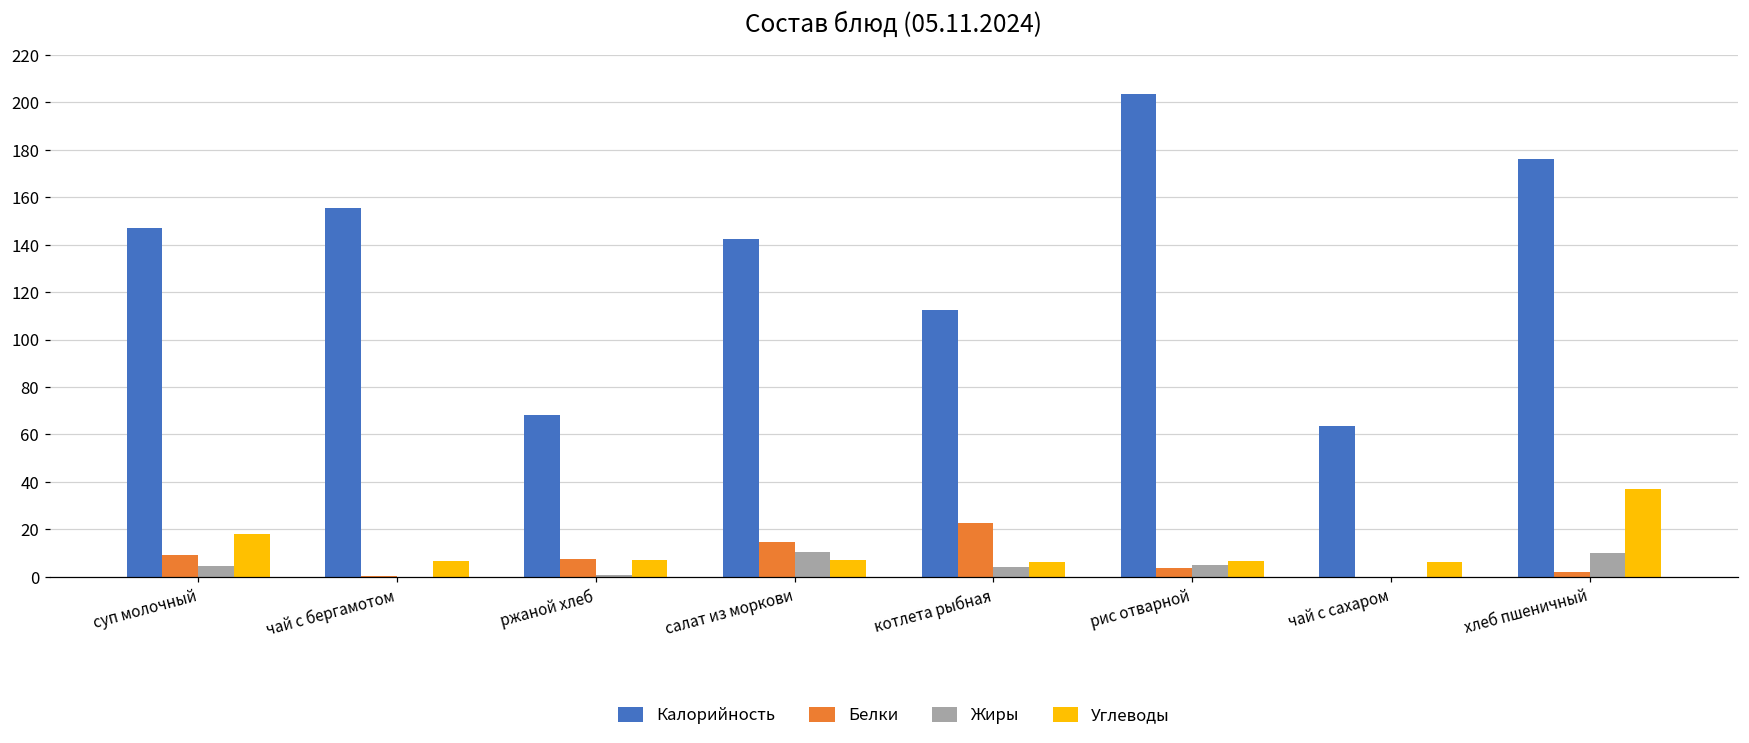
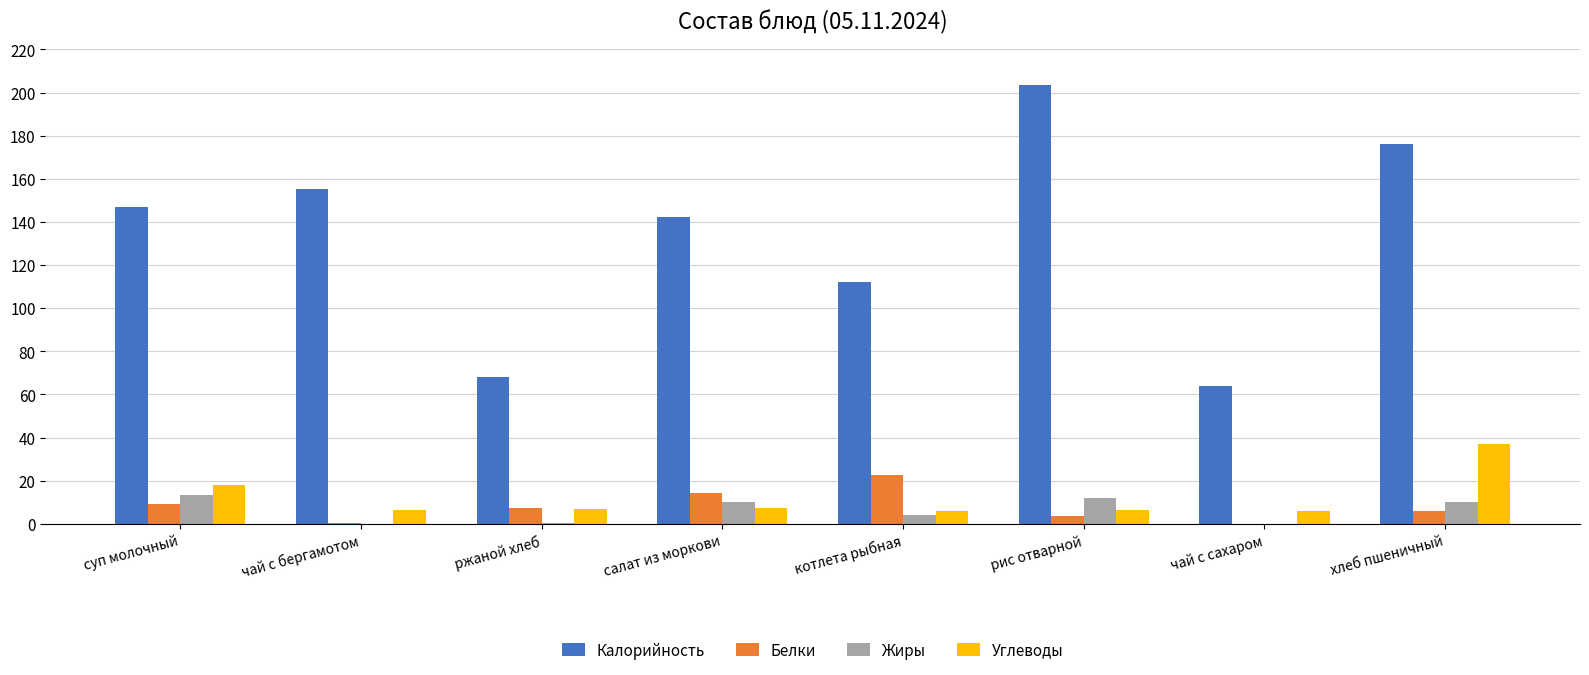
  {
    "Калорийность": {
      "суп молочный": 147,
      "чай с бергамотом": 155,
      "ржаной хлеб": 68,
      "салат из моркови": 142,
      "котлета рыбная": 112,
      "рис отварной": 204,
      "чай с сахаром": 64,
      "хлеб пшеничный": 176
    },
    "Белки": {
      "суп молочный": 9,
      "ржаной хлеб": 7,
      "салат из моркови": 15,
      "котлета рыбная": 23,
      "рис отварной": 4,
      "чай с сахаром": 0,
-     "хлеб пшеничный": 2
+     "хлеб пшеничный": 6
    },
    "Жиры": {
-     "суп молочный": 5,
+     "суп молочный": 13,
      "чай с бергамотом": 0,
      "салат из моркови": 10,
      "котлета рыбная": 4,
-     "рис отварной": 5,
+     "рис отварной": 12,
      "чай с сахаром": 0,
      "хлеб пшеничный": 10
    },
    "Углеводы": {
      "суп молочный": 18,
      "чай с бергамотом": 6,
      "ржаной хлеб": 7,
      "салат из моркови": 7,
      "котлета рыбная": 6,
      "рис отварной": 6,
      "чай с сахаром": 6,
      "хлеб пшеничный": 37
    }
  }
